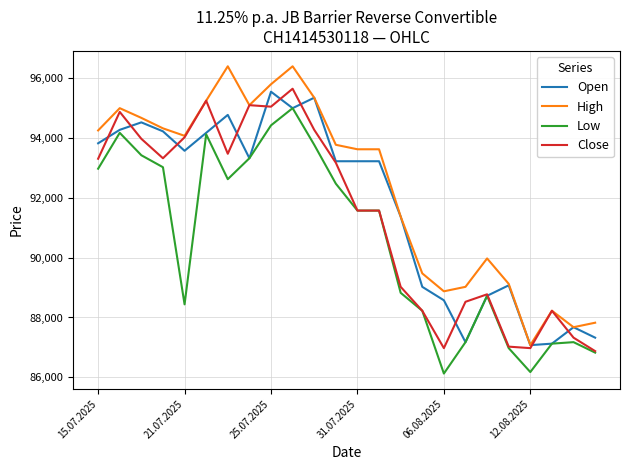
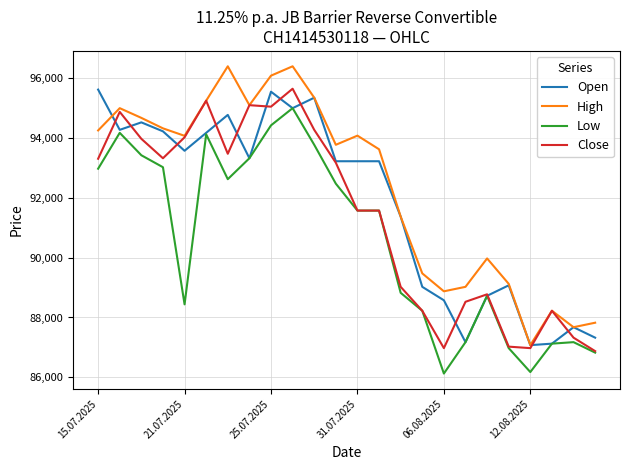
  {
    "Open": {
-     "15.07.2025": "93,800",
+     "15.07.2025": "95,600",
      "21.07.2025": "93,600",
      "25.07.2025": "95,600",
      "31.07.2025": "93,200",
      "06.08.2025": "88,600"
    },
    "High": {
      "15.07.2025": "94,300",
-     "25.07.2025": "95,800",
-     "31.07.2025": "93,600",
+     "25.07.2025": "96,100",
+     "31.07.2025": "94,100",
      "06.08.2025": "88,900"
    },
    "Low": {
      "15.07.2025": "93,000",
      "21.07.2025": "88,400",
      "25.07.2025": "94,400",
      "06.08.2025": "86,100",
      "12.08.2025": "86,200"
    },
    "Close": {
      "15.07.2025": "93,300",
      "25.07.2025": "95,100",
      "06.08.2025": "87,000",
      "12.08.2025": "87,000"
    }
  }
